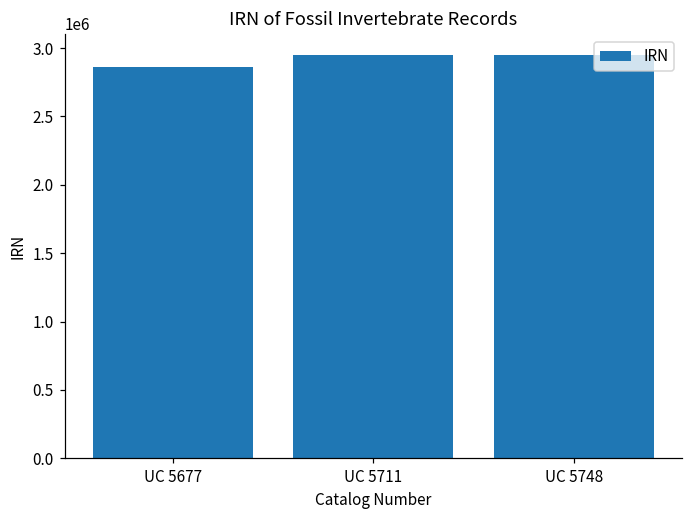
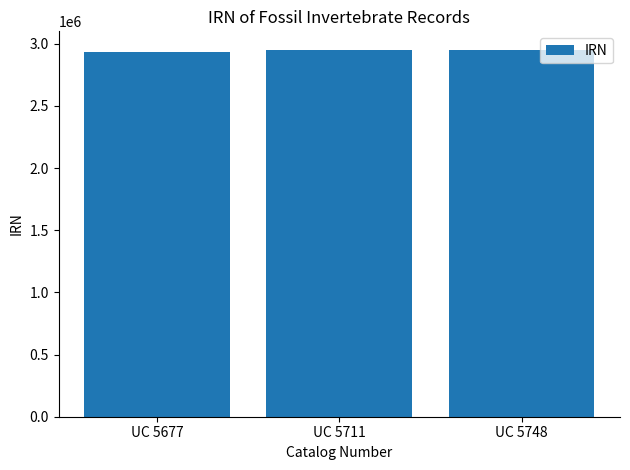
  {
-   "UC 5677": 2860000,
+   "UC 5677": 2930000,
    "UC 5711": 2950000,
    "UC 5748": 2950000
  }
